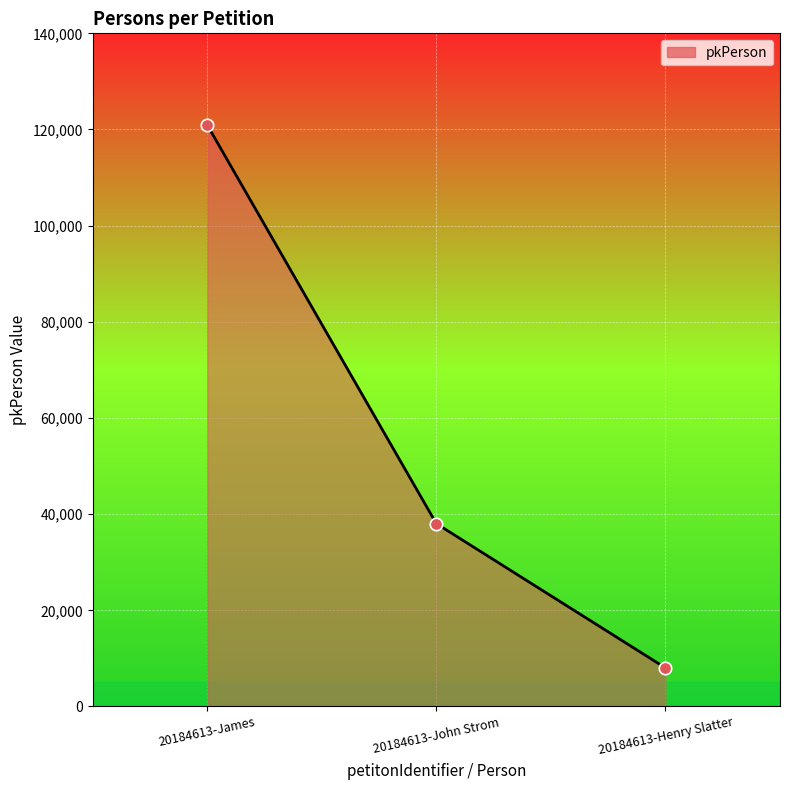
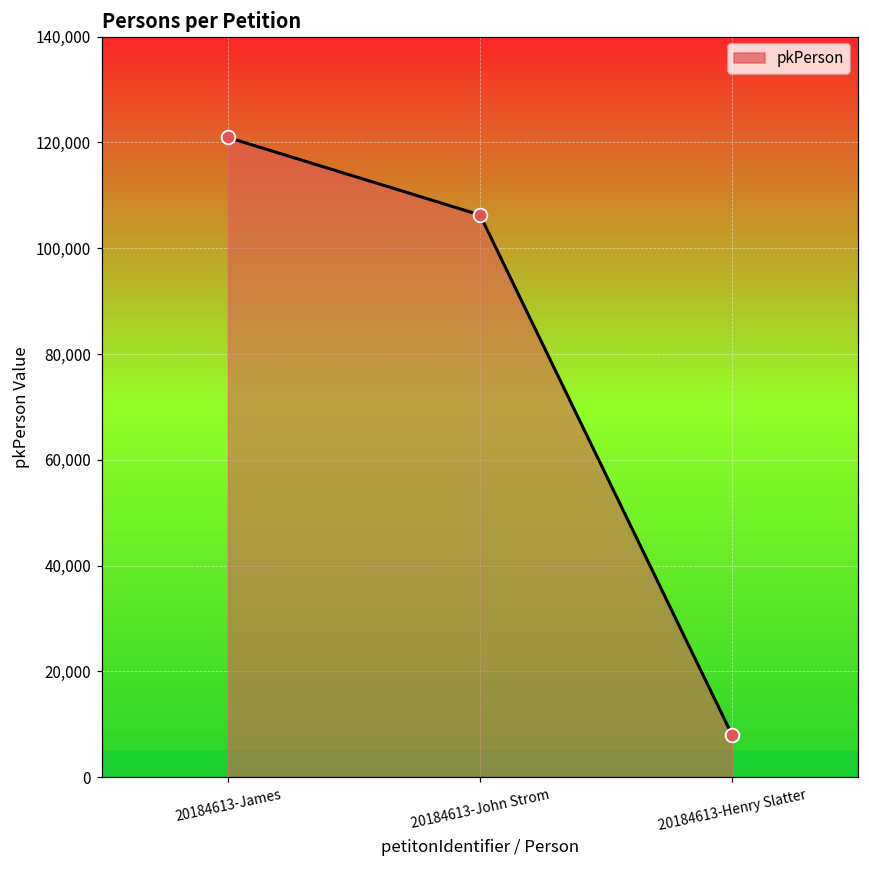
  {
    "20184613-James": "121,000",
-   "20184613-John Strom": "38,000",
+   "20184613-John Strom": "106,000",
    "20184613-Henry Slatter": "8,000"
  }
